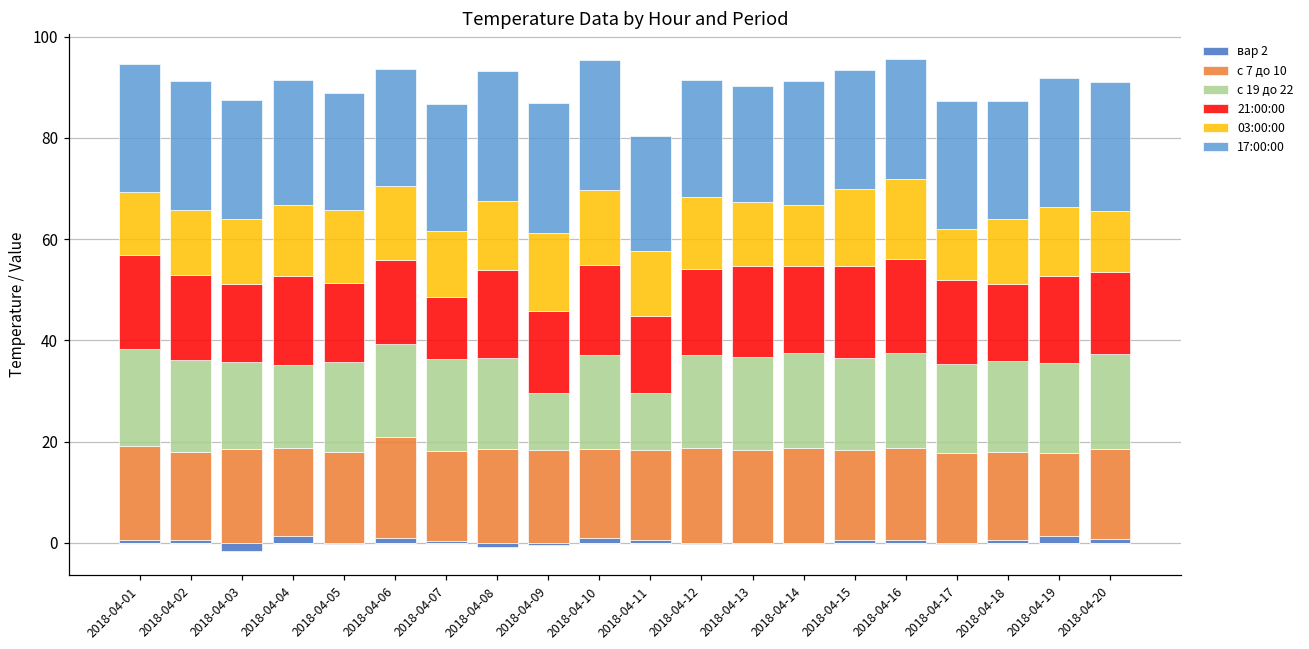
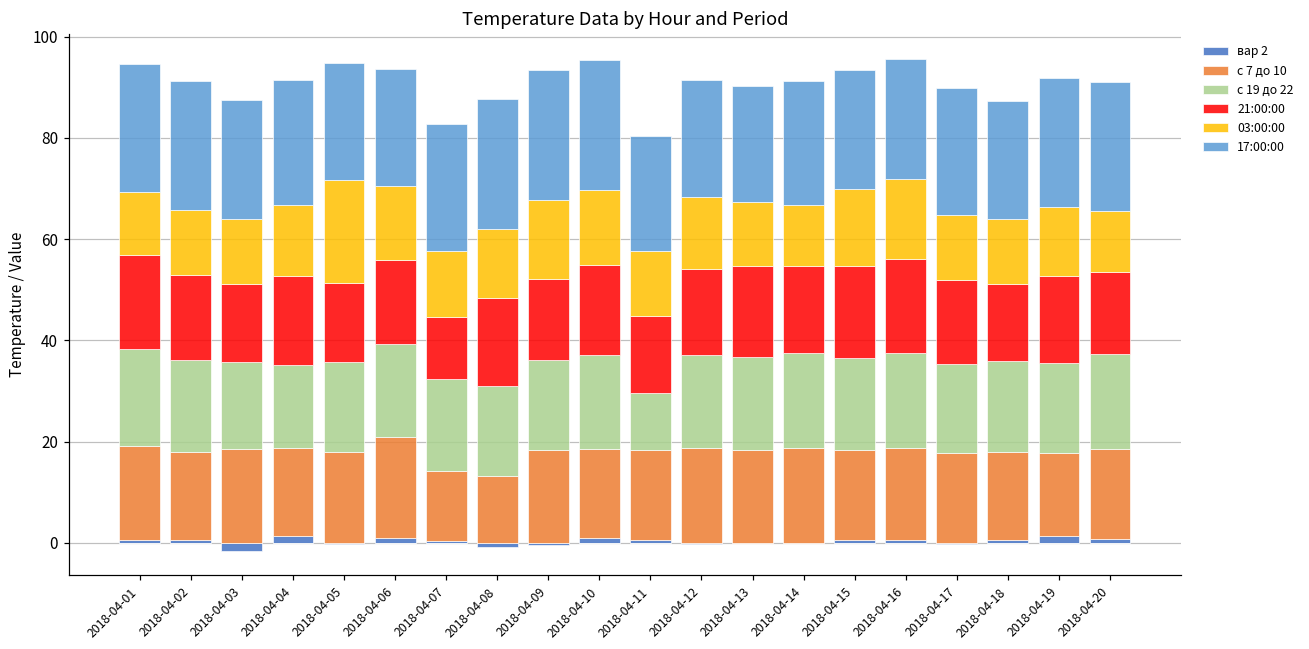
  {
    "с 7 до 10": {
      "2018-04-01": 19,
      "2018-04-02": 18,
      "2018-04-03": 19,
      "2018-04-04": 17,
      "2018-04-05": 18,
      "2018-04-06": 20,
-     "2018-04-07": 18,
-     "2018-04-08": 19,
+     "2018-04-07": 14,
+     "2018-04-08": 13,
      "2018-04-09": 18,
      "2018-04-10": 18,
      "2018-04-11": 18,
      "2018-04-12": 19,
      "2018-04-13": 18,
      "2018-04-14": 19,
      "2018-04-15": 18,
      "2018-04-16": 18,
      "2018-04-17": 18,
      "2018-04-18": 17,
      "2018-04-19": 16,
      "2018-04-20": 18
    },
    "с 19 до 22": {
      "2018-04-01": 19,
      "2018-04-02": 18,
      "2018-04-03": 17,
      "2018-04-04": 16,
      "2018-04-05": 18,
      "2018-04-06": 18,
      "2018-04-07": 18,
      "2018-04-08": 18,
-     "2018-04-09": 11,
+     "2018-04-09": 18,
      "2018-04-10": 19,
      "2018-04-11": 11,
      "2018-04-12": 18,
      "2018-04-13": 18,
      "2018-04-14": 19,
      "2018-04-15": 18,
      "2018-04-16": 19,
      "2018-04-17": 18,
      "2018-04-18": 18,
      "2018-04-19": 18,
      "2018-04-20": 19
    },
    "21:00:00": {
      "2018-04-01": 19,
      "2018-04-02": 17,
      "2018-04-03": 15,
      "2018-04-04": 18,
      "2018-04-05": 16,
      "2018-04-06": 17,
      "2018-04-07": 12,
      "2018-04-08": 18,
      "2018-04-09": 16,
      "2018-04-10": 18,
      "2018-04-11": 15,
      "2018-04-12": 17,
      "2018-04-13": 18,
      "2018-04-14": 17,
      "2018-04-15": 18,
      "2018-04-16": 19,
      "2018-04-17": 17,
      "2018-04-18": 15,
      "2018-04-19": 17,
      "2018-04-20": 16
    },
    "03:00:00": {
      "2018-04-01": 12,
      "2018-04-02": 13,
      "2018-04-03": 13,
      "2018-04-04": 14,
-     "2018-04-05": 14,
+     "2018-04-05": 20,
      "2018-04-06": 15,
      "2018-04-07": 13,
      "2018-04-08": 14,
      "2018-04-09": 15,
      "2018-04-10": 15,
      "2018-04-11": 13,
      "2018-04-12": 14,
      "2018-04-13": 13,
      "2018-04-14": 12,
      "2018-04-15": 15,
      "2018-04-16": 16,
-     "2018-04-17": 10,
+     "2018-04-17": 13,
      "2018-04-18": 13,
      "2018-04-19": 14,
      "2018-04-20": 12
    }
  }
